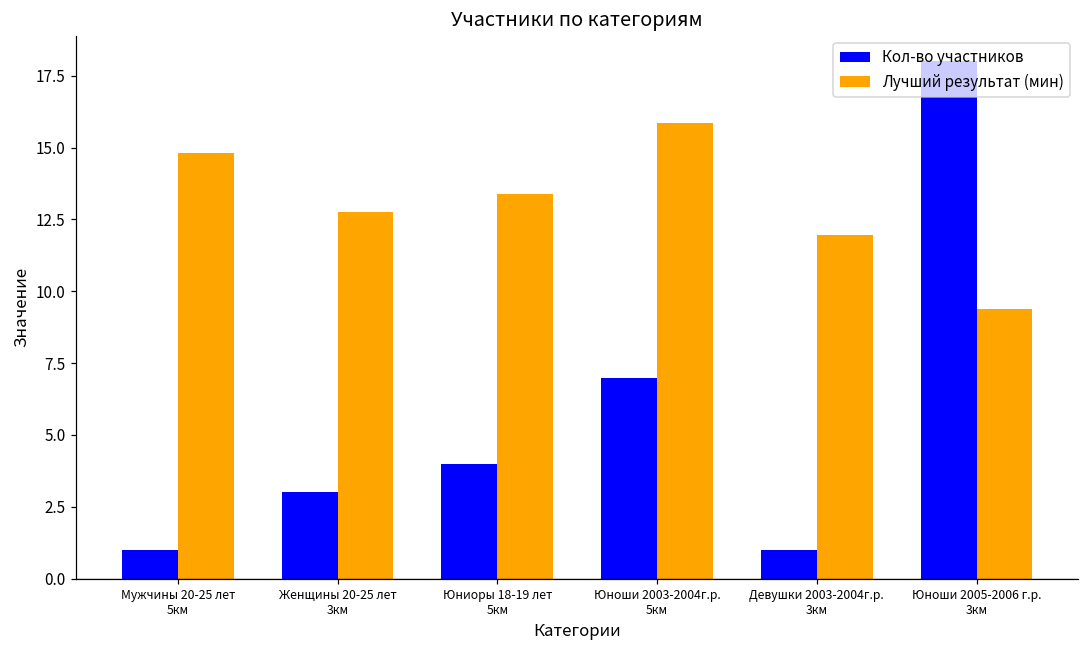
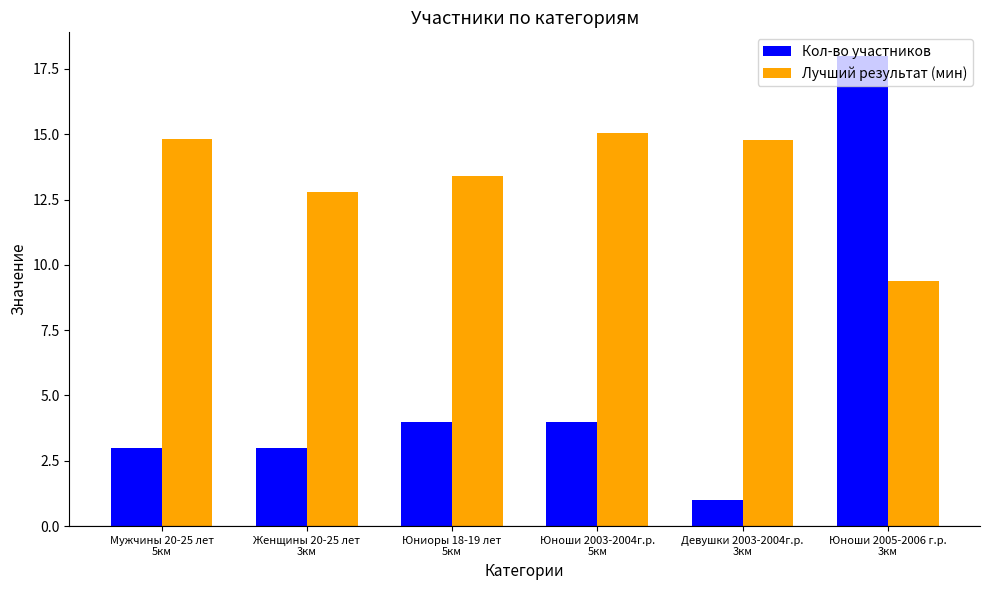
  {
    "Кол-во участников": {
-     "Мужчины 20-25 лет 5км": 1,
+     "Мужчины 20-25 лет 5км": 3,
      "Женщины 20-25 лет 3км": 3,
      "Юниоры 18-19 лет 5км": 4,
-     "Юноши 2003-2004г.р. 5км": 7,
+     "Юноши 2003-2004г.р. 5км": 4,
      "Девушки 2003-2004г.р. 3км": 1
    },
    "Лучший результат (мин)": {
      "Мужчины 20-25 лет 5км": 14.8,
      "Женщины 20-25 лет 3км": 12.8,
      "Юниоры 18-19 лет 5км": 13.4,
-     "Юноши 2003-2004г.р. 5км": 15.9,
-     "Девушки 2003-2004г.р. 3км": 12.0,
+     "Юноши 2003-2004г.р. 5км": 15.0,
+     "Девушки 2003-2004г.р. 3км": 14.8,
      "Юноши 2005-2006 г.р. 3км": 9.4
    }
  }
